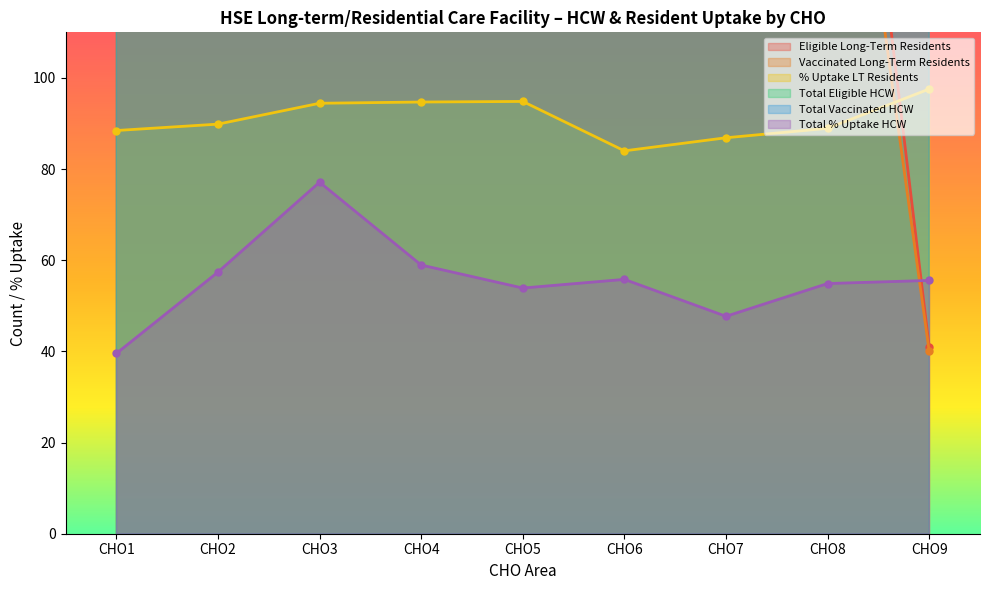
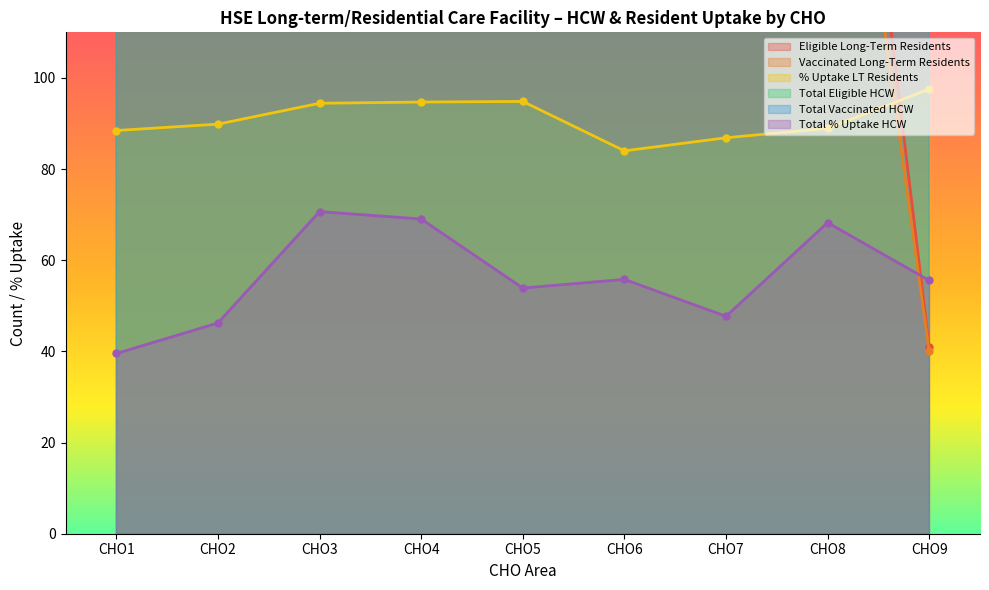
  {
    "Total % Uptake HCW": {
      "CHO1": 40,
-     "CHO2": 57,
-     "CHO3": 77,
-     "CHO4": 59,
+     "CHO2": 46,
+     "CHO3": 71,
+     "CHO4": 69,
      "CHO5": 54,
      "CHO6": 56,
      "CHO7": 48,
-     "CHO8": 55,
+     "CHO8": 68,
      "CHO9": 56
    }
  }
